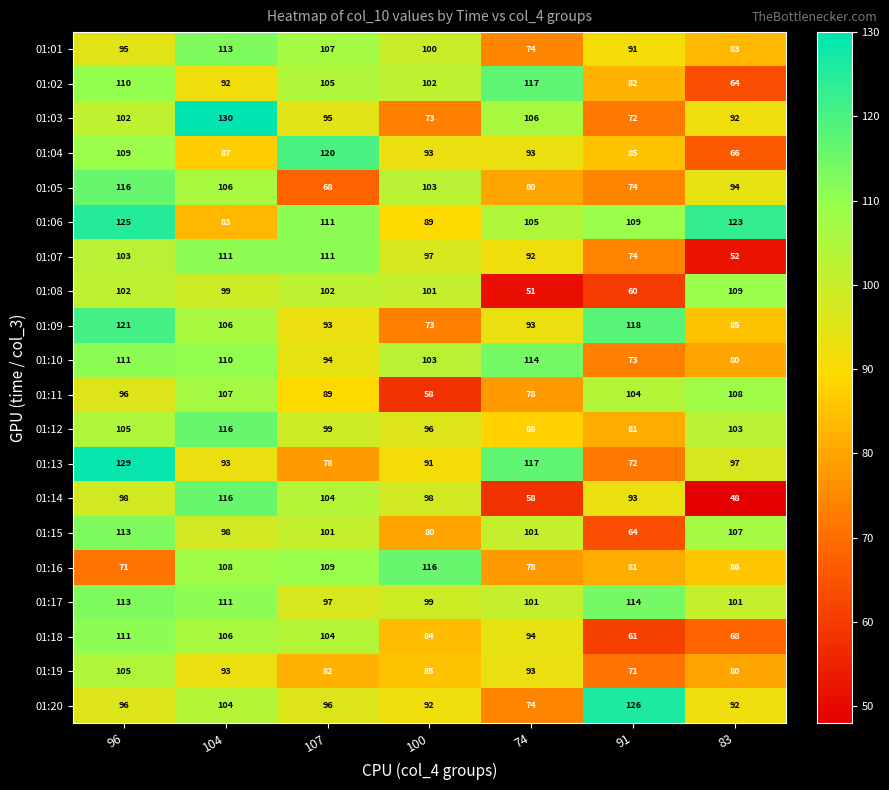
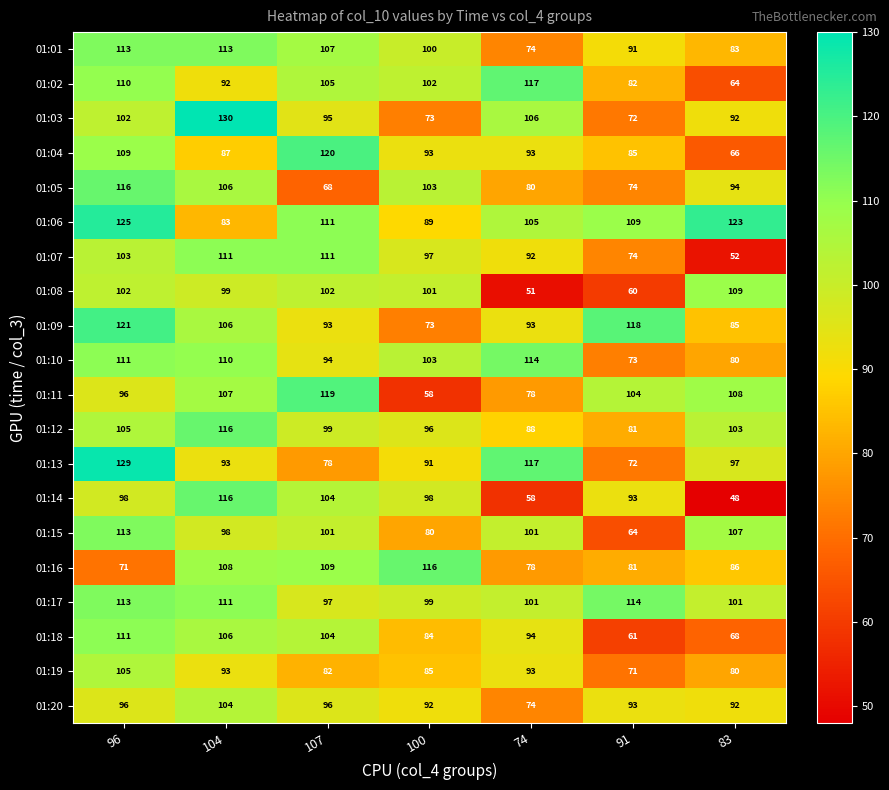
  {
    "01:01": {
-     "96": 95,
+     "96": 113,
      "104": 113,
      "107": 107,
      "100": 100,
      "74": 74,
      "91": 91,
      "83": 83
    },
    "01:02": {
      "96": 110,
      "104": 92,
      "107": 105,
      "100": 102,
      "74": 117,
      "91": 82,
      "83": 64
    },
    "01:03": {
      "96": 102,
      "104": 130,
      "107": 95,
      "100": 73,
      "74": 106,
      "91": 72,
      "83": 92
    },
    "01:04": {
      "96": 109,
      "104": 87,
      "107": 120,
      "100": 93,
      "74": 93,
      "91": 85,
      "83": 66
    },
    "01:05": {
      "96": 116,
      "104": 106,
      "107": 68,
      "100": 103,
      "74": 80,
      "91": 74,
      "83": 94
    },
    "01:06": {
      "96": 125,
      "104": 83,
      "107": 111,
      "100": 89,
      "74": 105,
      "91": 109,
      "83": 123
    },
    "01:07": {
      "96": 103,
      "104": 111,
      "107": 111,
      "100": 97,
      "74": 92,
      "91": 74,
      "83": 52
    },
    "01:08": {
      "96": 102,
      "104": 99,
      "107": 102,
      "100": 101,
      "74": 51,
      "91": 60,
      "83": 109
    },
    "01:09": {
      "96": 121,
      "104": 106,
      "107": 93,
      "100": 73,
      "74": 93,
      "91": 118,
      "83": 85
    },
    "01:10": {
      "96": 111,
      "104": 110,
      "107": 94,
      "100": 103,
      "74": 114,
      "91": 73,
      "83": 80
    },
    "01:11": {
      "96": 96,
      "104": 107,
-     "107": 89,
+     "107": 119,
      "100": 58,
      "74": 78,
      "91": 104,
      "83": 108
    },
    "01:12": {
      "96": 105,
      "104": 116,
      "107": 99,
      "100": 96,
      "74": 88,
      "91": 81,
      "83": 103
    },
    "01:13": {
      "96": 129,
      "104": 93,
      "107": 78,
      "100": 91,
      "74": 117,
      "91": 72,
      "83": 97
    },
    "01:14": {
      "96": 98,
      "104": 116,
      "107": 104,
      "100": 98,
      "74": 58,
      "91": 93,
      "83": 48
    },
    "01:15": {
      "96": 113,
      "104": 98,
      "107": 101,
      "100": 80,
      "74": 101,
      "91": 64,
      "83": 107
    },
    "01:16": {
      "96": 71,
      "104": 108,
      "107": 109,
      "100": 116,
      "74": 78,
      "91": 81,
      "83": 86
    },
    "01:17": {
      "96": 113,
      "104": 111,
      "107": 97,
      "100": 99,
      "74": 101,
      "91": 114,
      "83": 101
    },
    "01:18": {
      "96": 111,
      "104": 106,
      "107": 104,
      "100": 84,
      "74": 94,
      "91": 61,
      "83": 68
    },
    "01:19": {
      "96": 105,
      "104": 93,
      "107": 82,
      "100": 85,
      "74": 93,
      "91": 71,
      "83": 80
    },
    "01:20": {
      "96": 96,
      "104": 104,
      "107": 96,
      "100": 92,
      "74": 74,
-     "91": 126,
+     "91": 93,
      "83": 92
    }
  }
